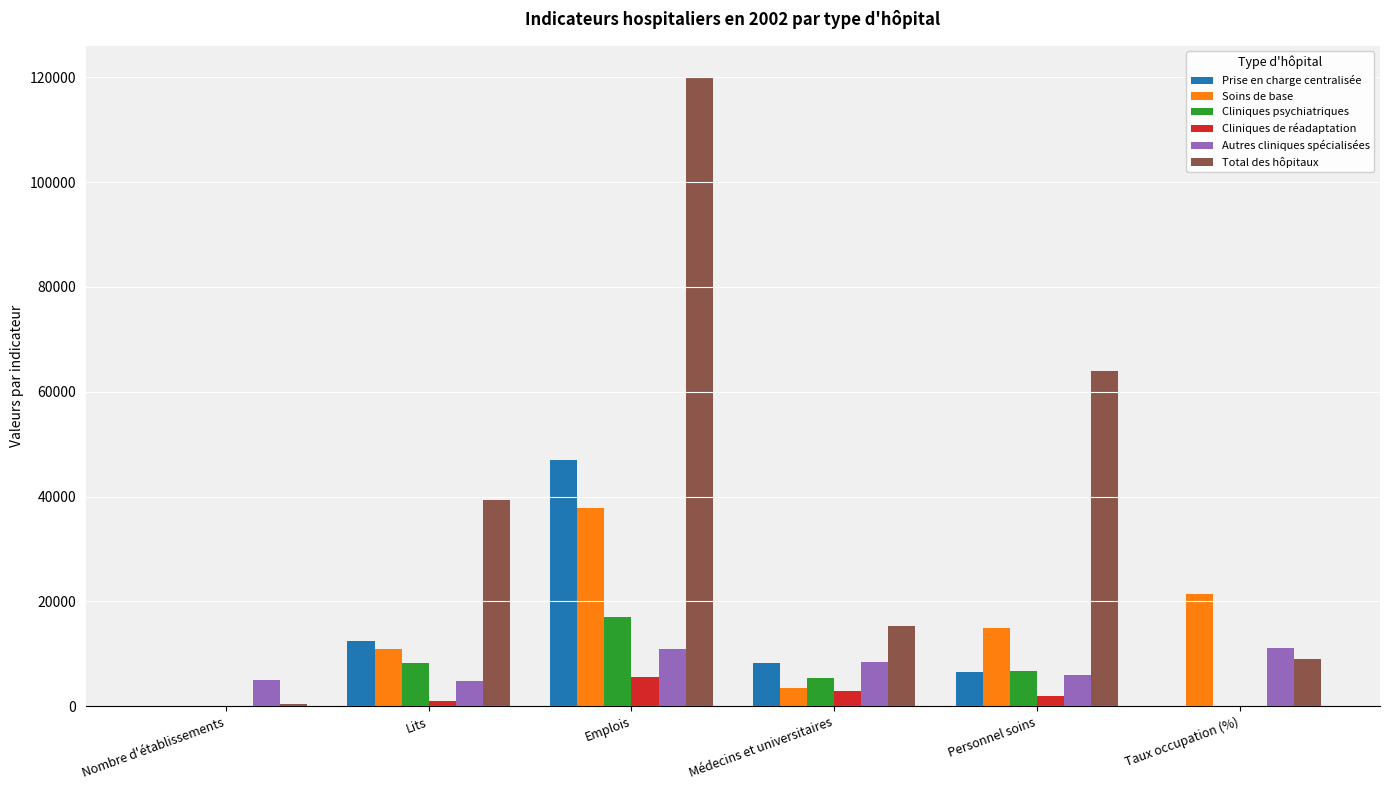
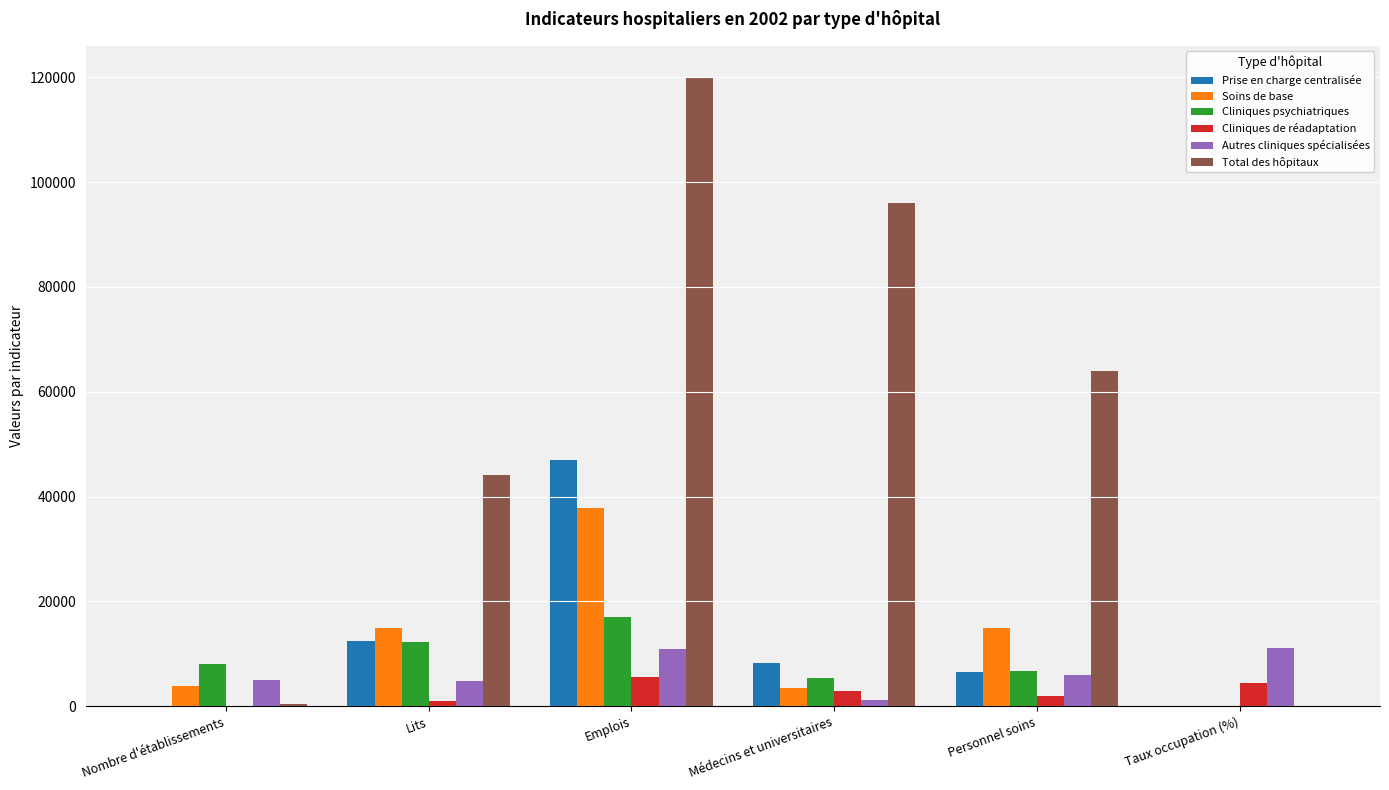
  {
    "Prise en charge centralisée": {
      "Lits": 12000,
      "Emplois": 47000,
      "Médecins et universitaires": 8000,
      "Personnel soins": 7000
    },
    "Soins de base": {
-     "Nombre d'établissements": 0,
-     "Lits": 11000,
+     "Nombre d'établissements": 4000,
+     "Lits": 15000,
      "Emplois": 38000,
      "Médecins et universitaires": 4000,
      "Personnel soins": 15000,
-     "Taux occupation (%)": 21000
+     "Taux occupation (%)": 0
    },
    "Cliniques psychiatriques": {
-     "Nombre d'établissements": 0,
-     "Lits": 8000,
+     "Nombre d'établissements": 8000,
+     "Lits": 12000,
      "Emplois": 17000,
      "Médecins et universitaires": 5000,
      "Personnel soins": 7000
    },
    "Cliniques de réadaptation": {
      "Lits": 1000,
      "Emplois": 6000,
      "Médecins et universitaires": 3000,
      "Personnel soins": 2000,
-     "Taux occupation (%)": 0
+     "Taux occupation (%)": 4000
    },
    "Autres cliniques spécialisées": {
      "Nombre d'établissements": 5000,
      "Lits": 5000,
      "Emplois": 11000,
-     "Médecins et universitaires": 8000,
+     "Médecins et universitaires": 1000,
      "Personnel soins": 6000,
      "Taux occupation (%)": 11000
    },
    "Total des hôpitaux": {
-     "Lits": 39000,
+     "Lits": 44000,
      "Emplois": 120000,
-     "Médecins et universitaires": 15000,
+     "Médecins et universitaires": 96000,
      "Personnel soins": 64000,
-     "Taux occupation (%)": 9000
+     "Taux occupation (%)": 0
    }
  }
